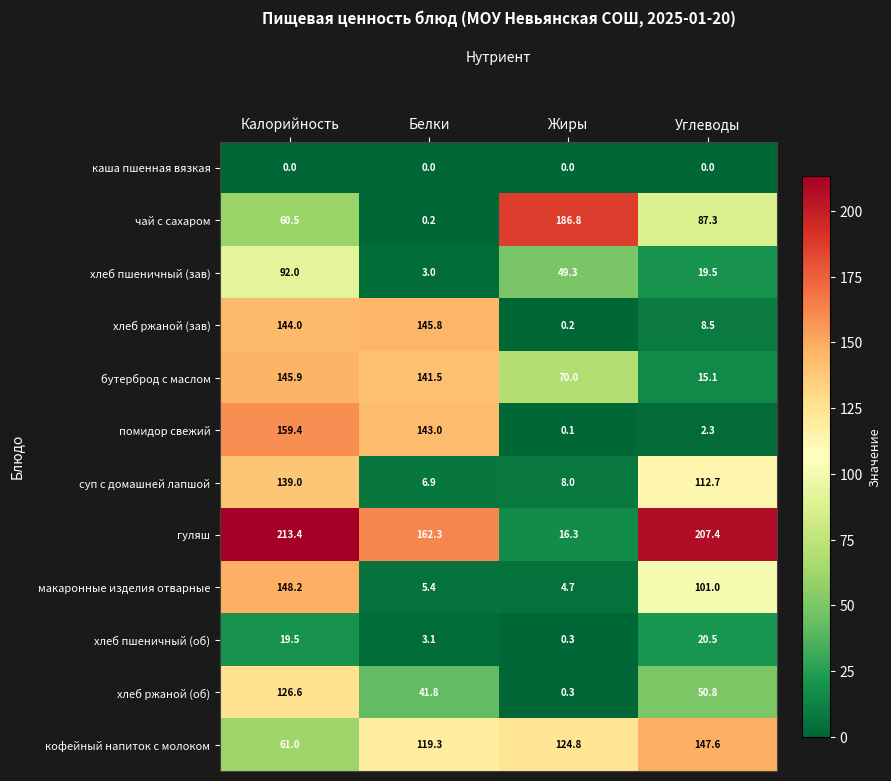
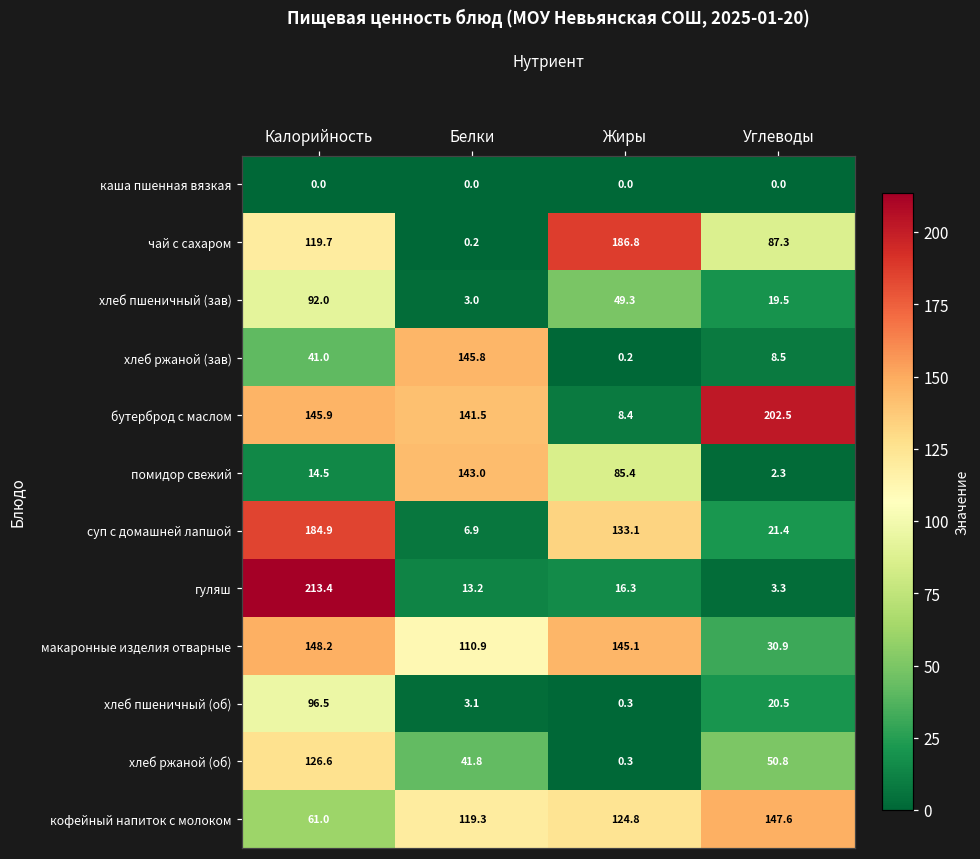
  {
    "каша пшенная вязкая": {
      "Калорийность": 0.0,
      "Белки": 0.0,
      "Жиры": 0.0,
      "Углеводы": 0.0
    },
    "чай с сахаром": {
-     "Калорийность": 60.5,
+     "Калорийность": 119.7,
      "Белки": 0.2,
      "Жиры": 186.8,
      "Углеводы": 87.3
    },
    "хлеб пшеничный (зав)": {
      "Калорийность": 92.0,
      "Белки": 3.0,
      "Жиры": 49.3,
      "Углеводы": 19.5
    },
    "хлеб ржаной (зав)": {
-     "Калорийность": 144.0,
+     "Калорийность": 41.0,
      "Белки": 145.8,
      "Жиры": 0.2,
      "Углеводы": 8.5
    },
    "бутерброд с маслом": {
      "Калорийность": 145.9,
      "Белки": 141.5,
-     "Жиры": 70.0,
-     "Углеводы": 15.1
+     "Жиры": 8.4,
+     "Углеводы": 202.5
    },
    "помидор свежий": {
-     "Калорийность": 159.4,
+     "Калорийность": 14.5,
      "Белки": 143.0,
-     "Жиры": 0.1,
+     "Жиры": 85.4,
      "Углеводы": 2.3
    },
    "суп с домашней лапшой": {
-     "Калорийность": 139.0,
+     "Калорийность": 184.9,
      "Белки": 6.9,
-     "Жиры": 8.0,
-     "Углеводы": 112.7
+     "Жиры": 133.1,
+     "Углеводы": 21.4
    },
    "гуляш": {
      "Калорийность": 213.4,
-     "Белки": 162.3,
+     "Белки": 13.2,
      "Жиры": 16.3,
-     "Углеводы": 207.4
+     "Углеводы": 3.3
    },
    "макаронные изделия отварные": {
      "Калорийность": 148.2,
-     "Белки": 5.4,
-     "Жиры": 4.7,
-     "Углеводы": 101.0
+     "Белки": 110.9,
+     "Жиры": 145.1,
+     "Углеводы": 30.9
    },
    "хлеб пшеничный (об)": {
-     "Калорийность": 19.5,
+     "Калорийность": 96.5,
      "Белки": 3.1,
      "Жиры": 0.3,
      "Углеводы": 20.5
    },
    "хлеб ржаной (об)": {
      "Калорийность": 126.6,
      "Белки": 41.8,
      "Жиры": 0.3,
      "Углеводы": 50.8
    },
    "кофейный напиток с молоком": {
      "Калорийность": 61.0,
      "Белки": 119.3,
      "Жиры": 124.8,
      "Углеводы": 147.6
    }
  }
